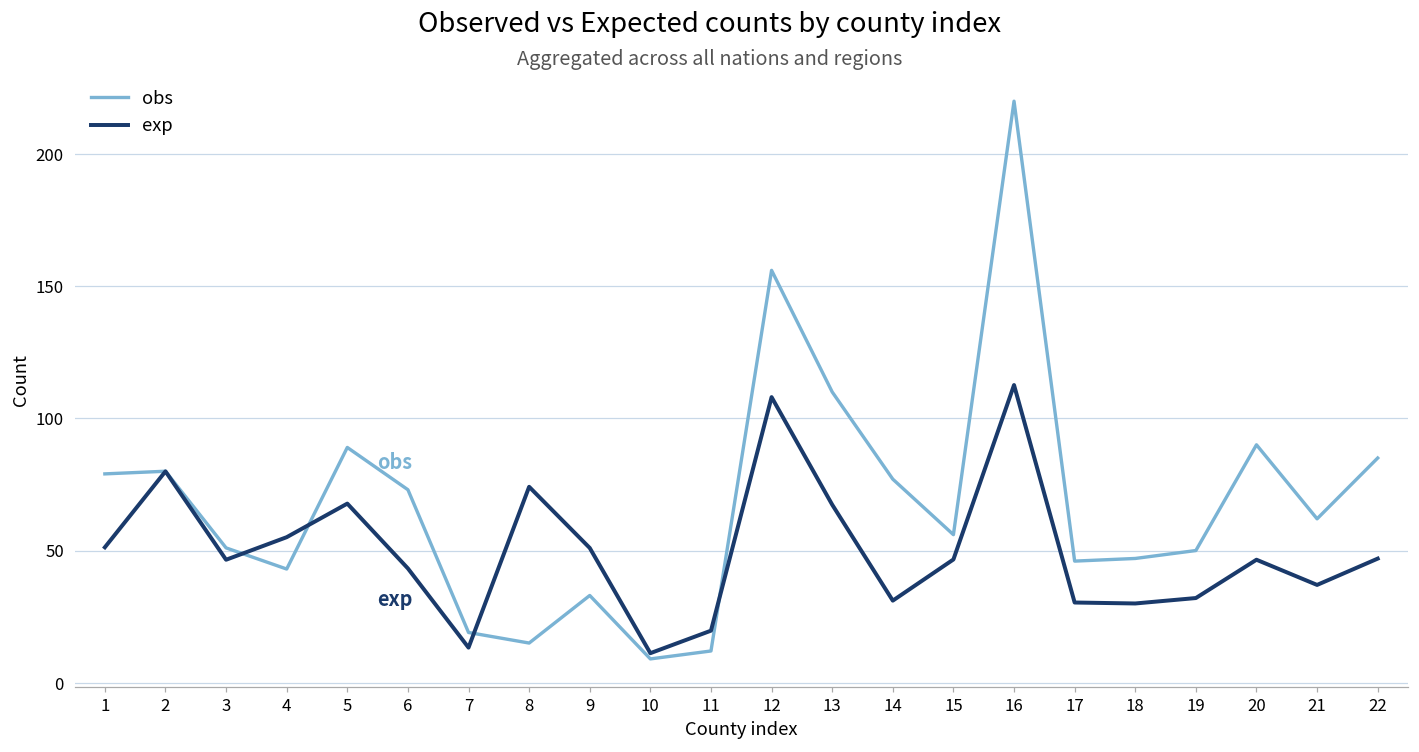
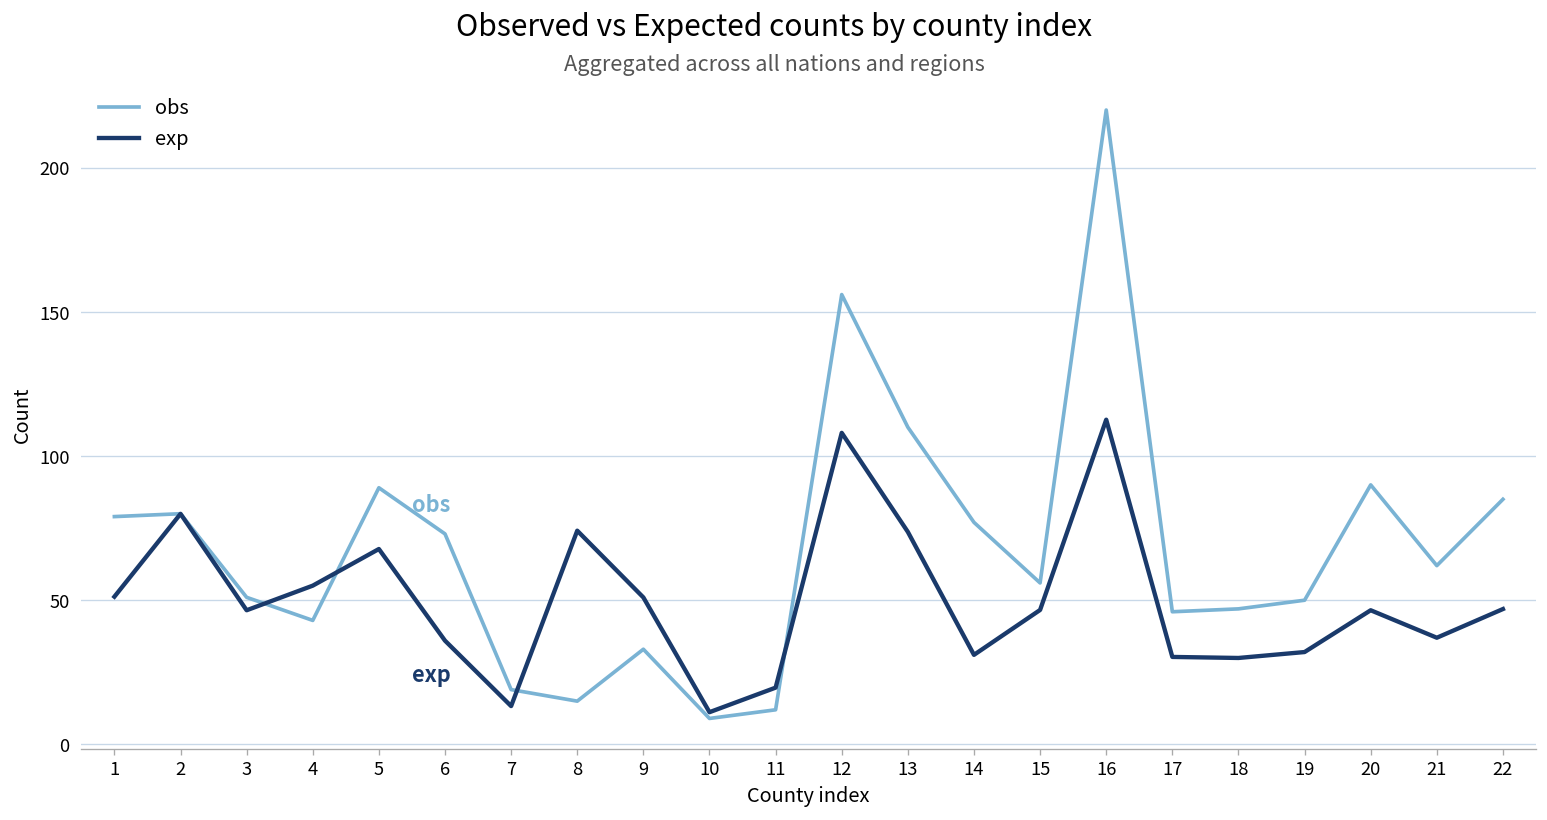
  {
    "obs": {
      "1": 79,
      "3": 51,
      "4": 43,
      "5": 89,
      "6": 73,
      "7": 19,
      "8": 15,
      "9": 33,
      "10": 9,
      "11": 12,
      "12": 156,
      "13": 110,
      "14": 77,
      "15": 56,
      "16": 220,
      "17": 46,
      "18": 47,
      "19": 50,
      "20": 90,
      "21": 62,
      "22": 85
    },
    "exp": {
      "1": 51,
      "3": 47,
      "4": 55,
      "5": 68,
-     "6": 43,
+     "6": 36,
      "7": 13,
      "8": 74,
      "9": 51,
      "10": 11,
      "11": 20,
      "12": 108,
-     "13": 67,
+     "13": 74,
      "14": 31,
      "15": 47,
      "16": 113,
      "17": 30,
      "18": 30,
      "19": 32,
      "20": 47,
      "21": 37,
      "22": 47
    }
  }
